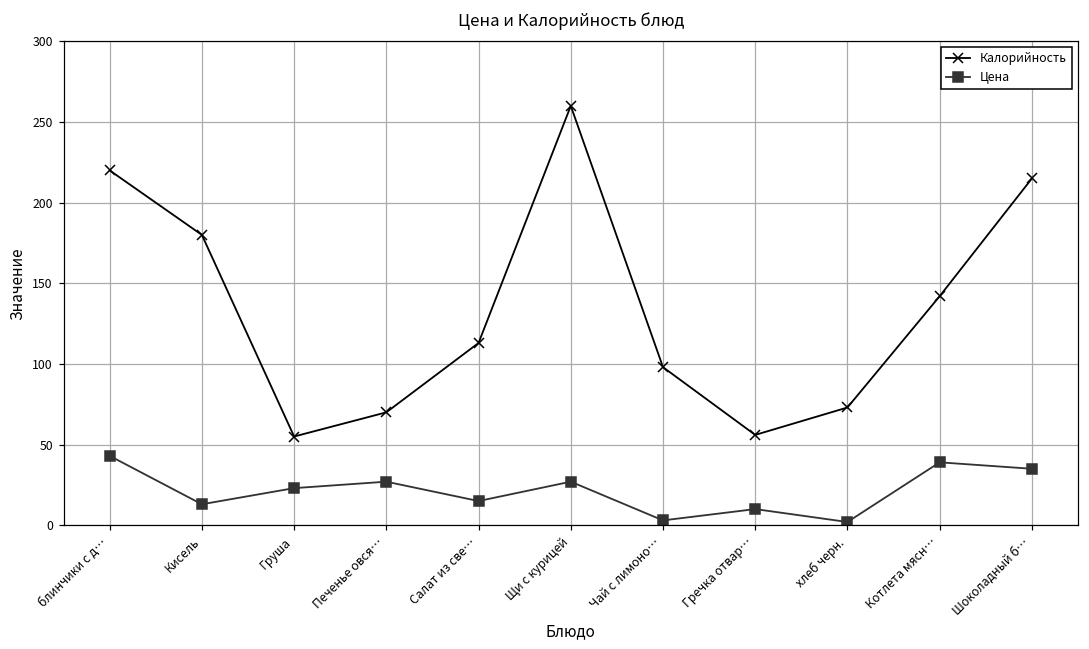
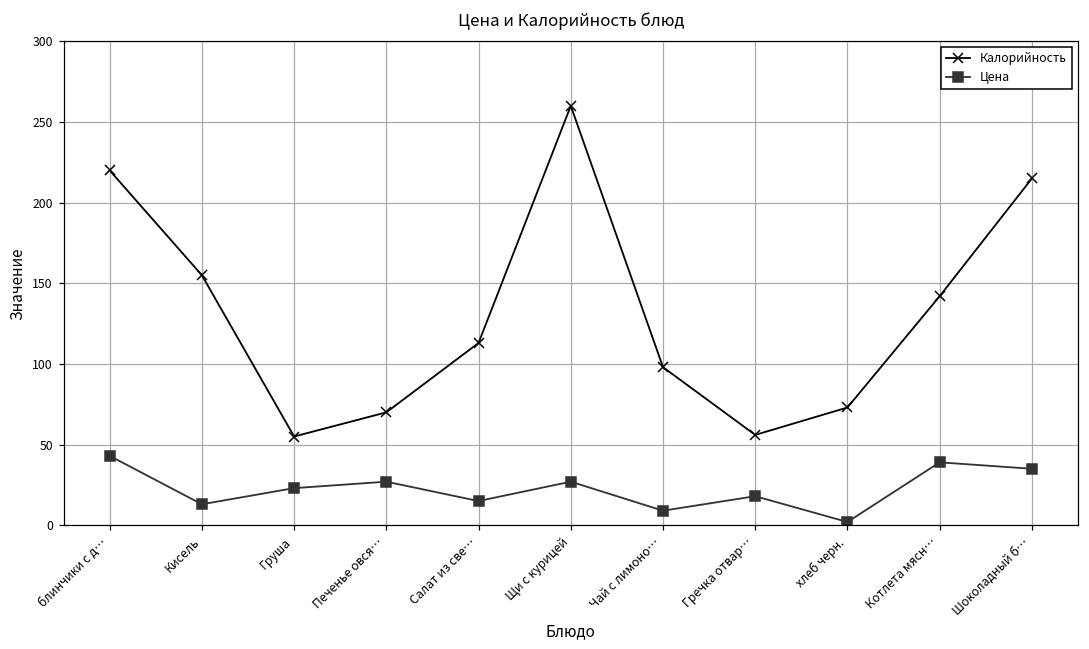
  {
    "Калорийность": {
      "блинчики с д…": 220,
-     "Кисель": 180,
+     "Кисель": 155,
      "Груша": 55,
      "Печенье овся…": 70,
      "Салат из све…": 113,
      "Щи с курицей": 260,
      "Чай с лимоно…": 98,
      "Гречка отвар…": 56,
      "хлеб черн.": 73,
      "Котлета мясн…": 142,
      "Шоколадный б…": 215
    },
    "Цена": {
      "блинчики с д…": 43,
      "Кисель": 13,
      "Груша": 23,
      "Печенье овся…": 27,
      "Салат из све…": 15,
      "Щи с курицей": 27,
-     "Чай с лимоно…": 3,
-     "Гречка отвар…": 10,
+     "Чай с лимоно…": 9,
+     "Гречка отвар…": 18,
      "хлеб черн.": 2,
      "Котлета мясн…": 39,
      "Шоколадный б…": 35
    }
  }
